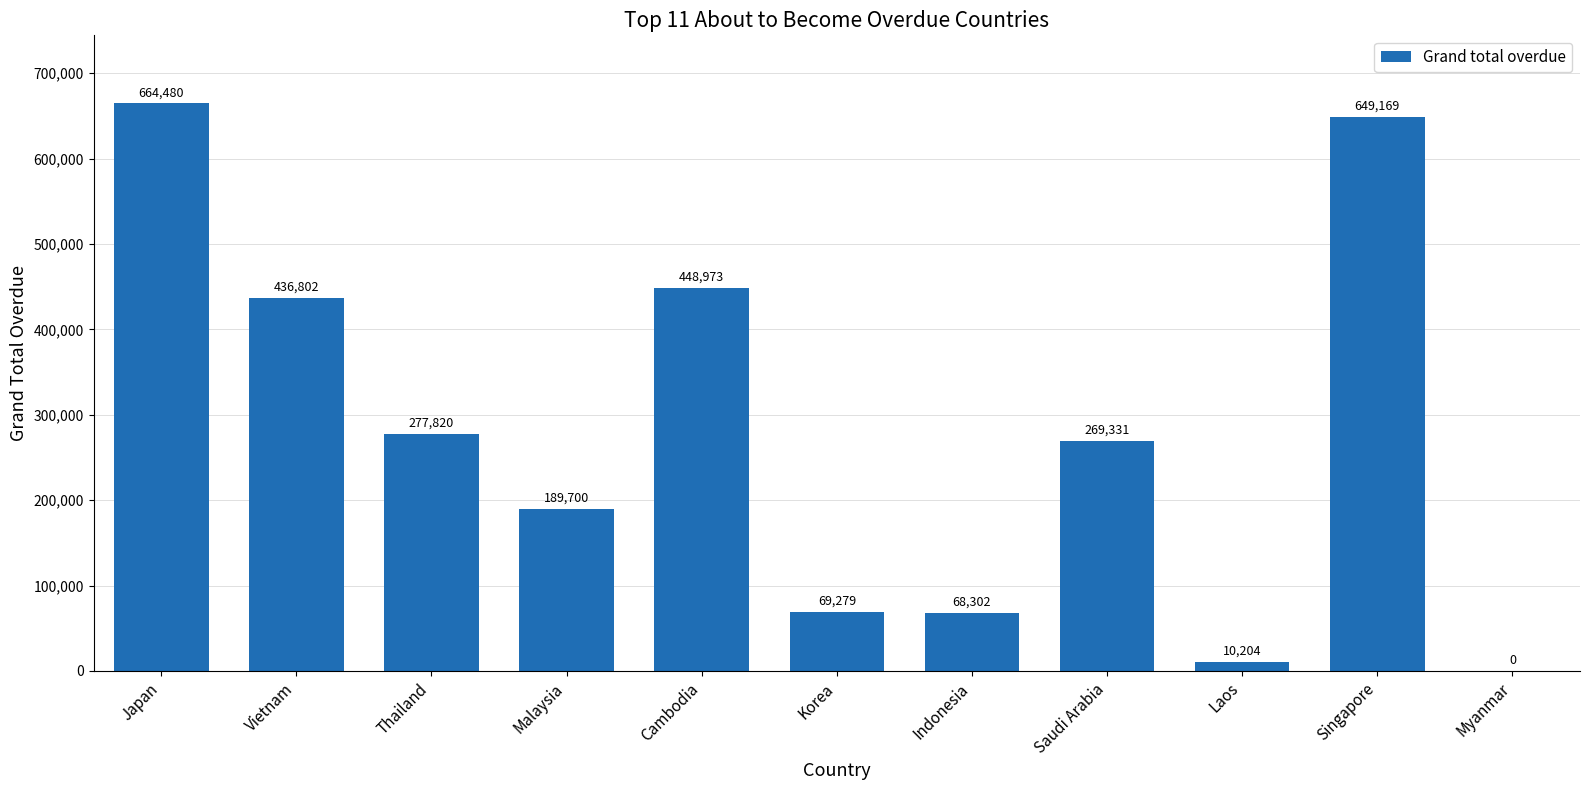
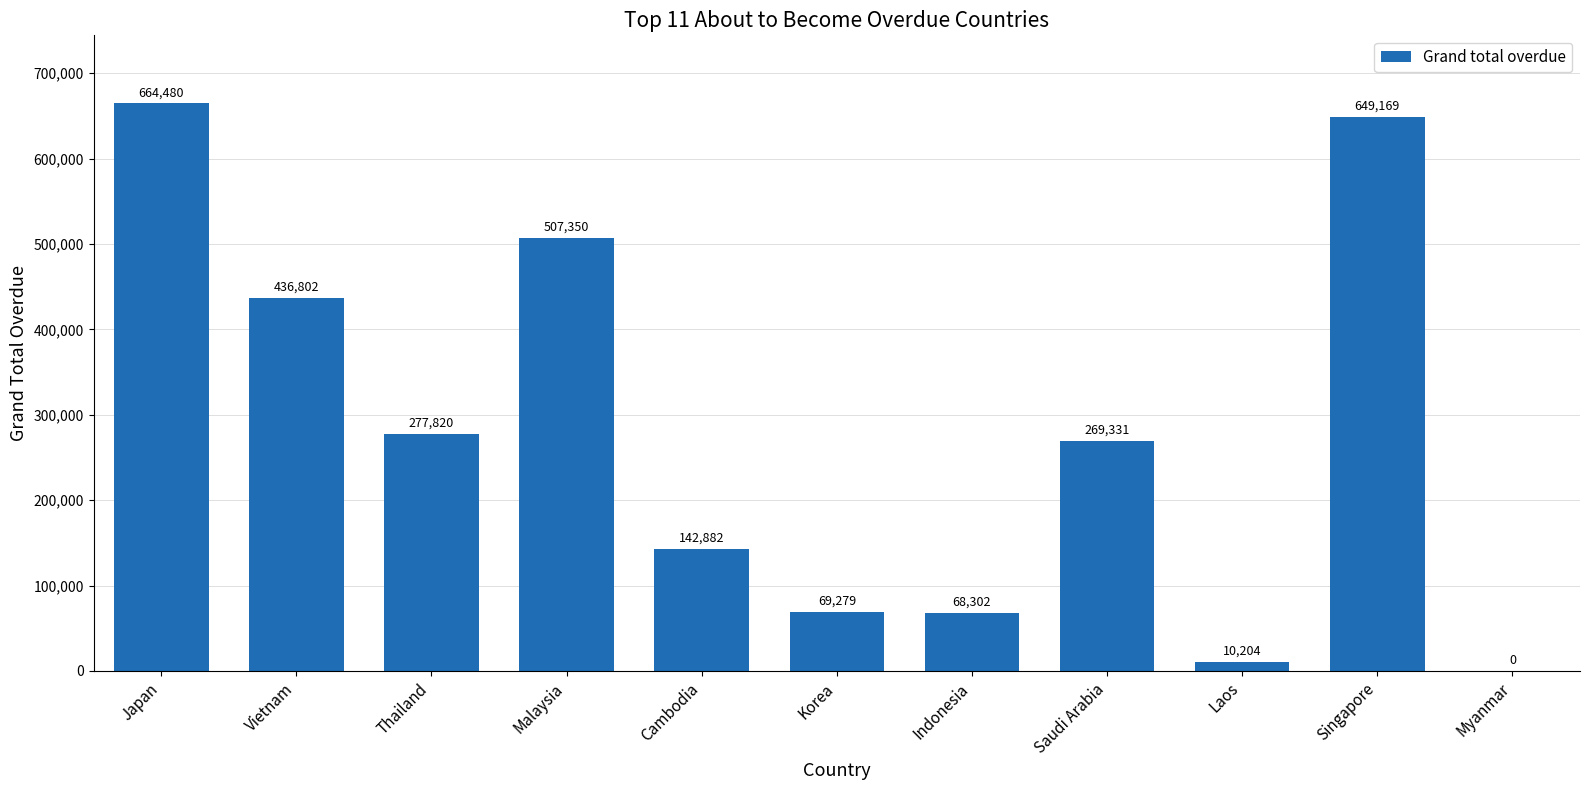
  {
    "Japan": "664,480",
    "Vietnam": "436,802",
    "Thailand": "277,820",
-   "Malaysia": "189,700",
-   "Cambodia": "448,973",
+   "Malaysia": "507,350",
+   "Cambodia": "142,882",
    "Korea": "69,279",
    "Indonesia": "68,302",
    "Saudi Arabia": "269,331",
    "Laos": "10,204",
    "Singapore": "649,169",
    "Myanmar": "0"
  }
